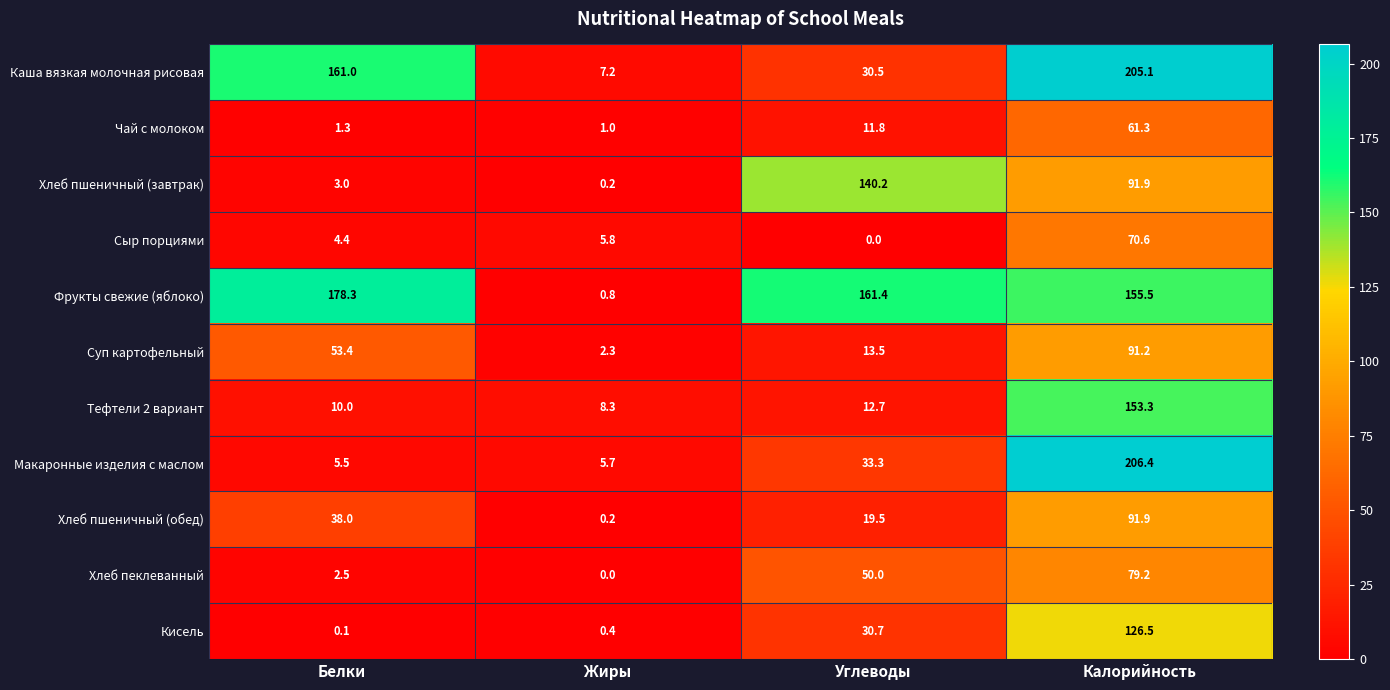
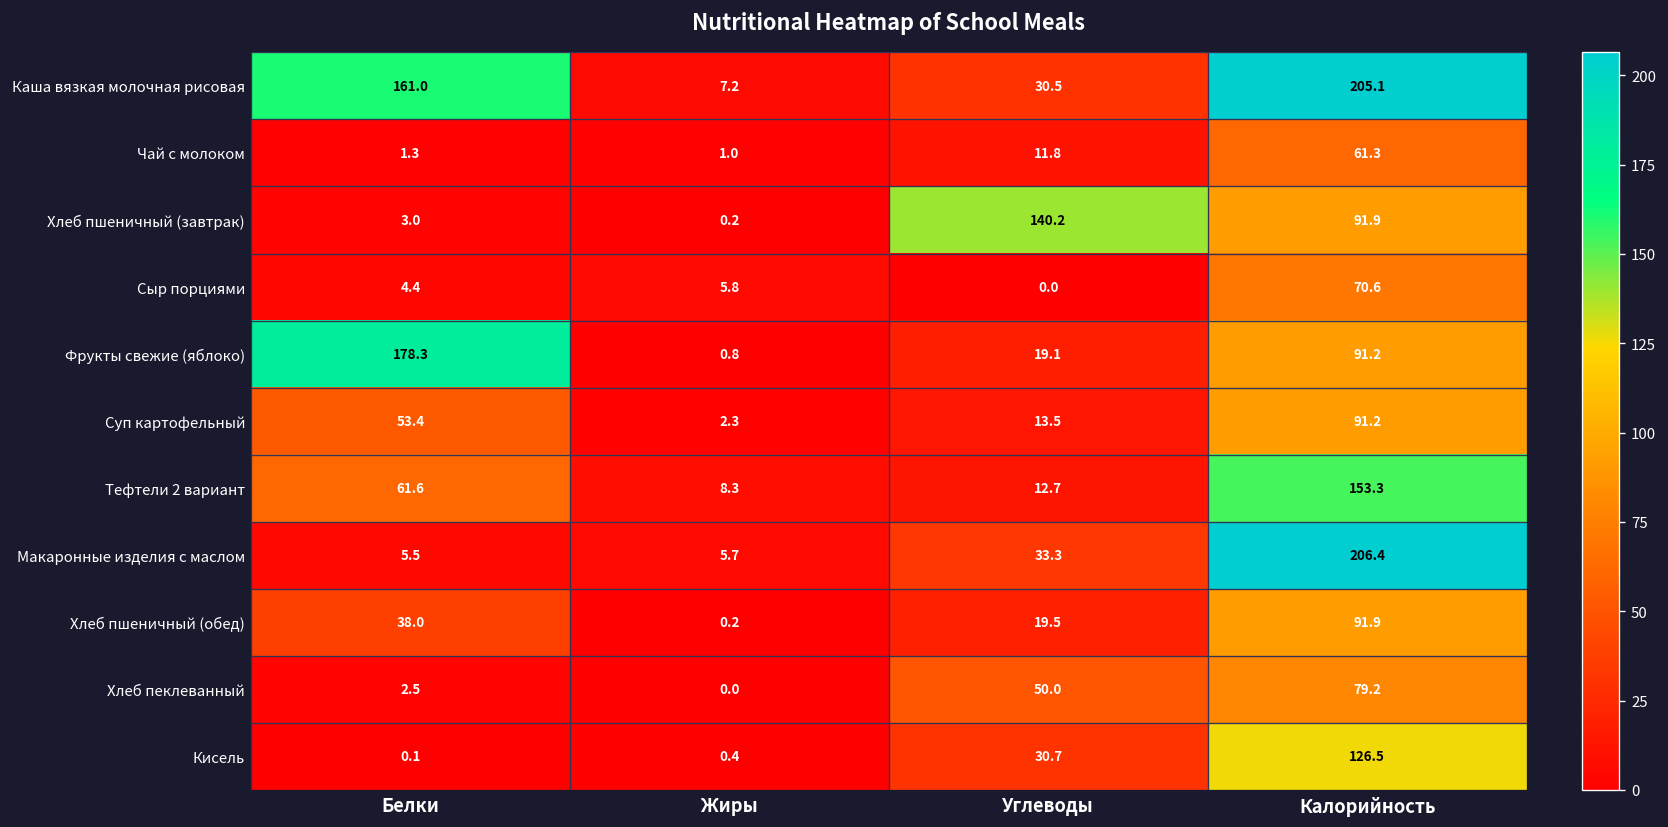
  {
    "Каша вязкая молочная рисовая": {
      "Белки": 161.0,
      "Жиры": 7.2,
      "Углеводы": 30.5,
      "Калорийность": 205.1
    },
    "Чай с молоком": {
      "Белки": 1.3,
      "Жиры": 1.0,
      "Углеводы": 11.8,
      "Калорийность": 61.3
    },
    "Хлеб пшеничный (завтрак)": {
      "Белки": 3.0,
      "Жиры": 0.2,
      "Углеводы": 140.2,
      "Калорийность": 91.9
    },
    "Сыр порциями": {
      "Белки": 4.4,
      "Жиры": 5.8,
      "Углеводы": 0.0,
      "Калорийность": 70.6
    },
    "Фрукты свежие (яблоко)": {
      "Белки": 178.3,
      "Жиры": 0.8,
-     "Углеводы": 161.4,
-     "Калорийность": 155.5
+     "Углеводы": 19.1,
+     "Калорийность": 91.2
    },
    "Суп картофельный": {
      "Белки": 53.4,
      "Жиры": 2.3,
      "Углеводы": 13.5,
      "Калорийность": 91.2
    },
    "Тефтели 2 вариант": {
-     "Белки": 10.0,
+     "Белки": 61.6,
      "Жиры": 8.3,
      "Углеводы": 12.7,
      "Калорийность": 153.3
    },
    "Макаронные изделия с маслом": {
      "Белки": 5.5,
      "Жиры": 5.7,
      "Углеводы": 33.3,
      "Калорийность": 206.4
    },
    "Хлеб пшеничный (обед)": {
      "Белки": 38.0,
      "Жиры": 0.2,
      "Углеводы": 19.5,
      "Калорийность": 91.9
    },
    "Хлеб пеклеванный": {
      "Белки": 2.5,
      "Жиры": 0.0,
      "Углеводы": 50.0,
      "Калорийность": 79.2
    },
    "Кисель": {
      "Белки": 0.1,
      "Жиры": 0.4,
      "Углеводы": 30.7,
      "Калорийность": 126.5
    }
  }
